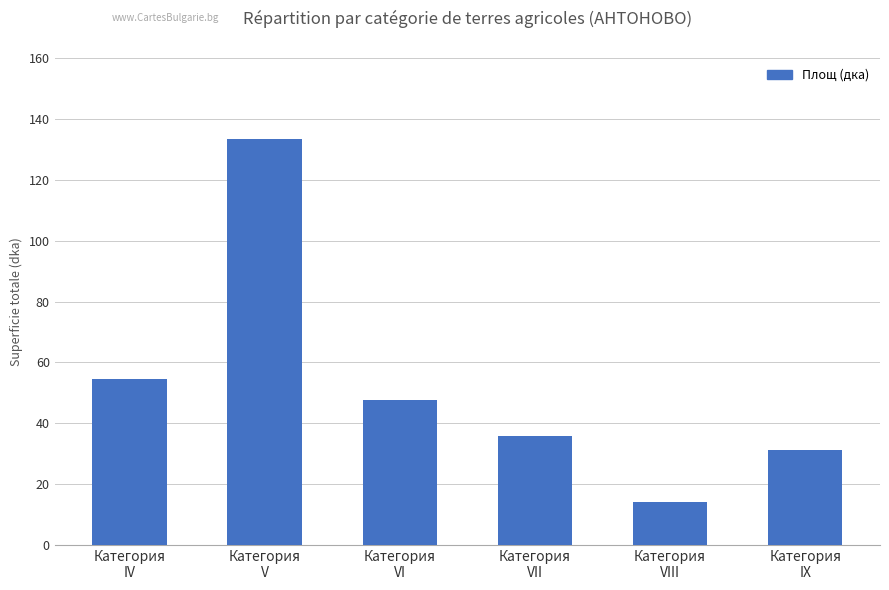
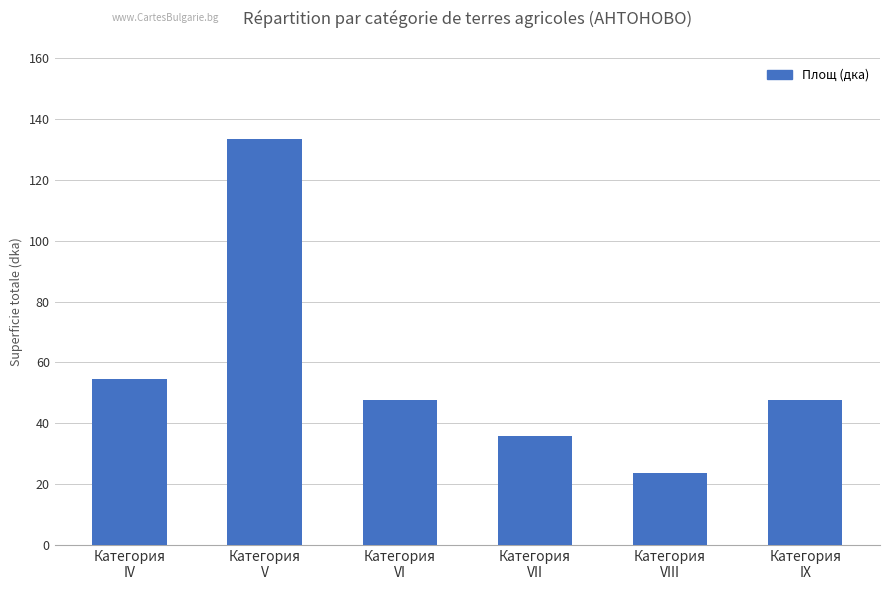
  {
    "Категория IV": 54,
    "Категория V": 134,
    "Категория VI": 48,
    "Категория VII": 36,
-   "Категория VIII": 14,
-   "Категория IX": 31
+   "Категория VIII": 24,
+   "Категория IX": 48
  }
